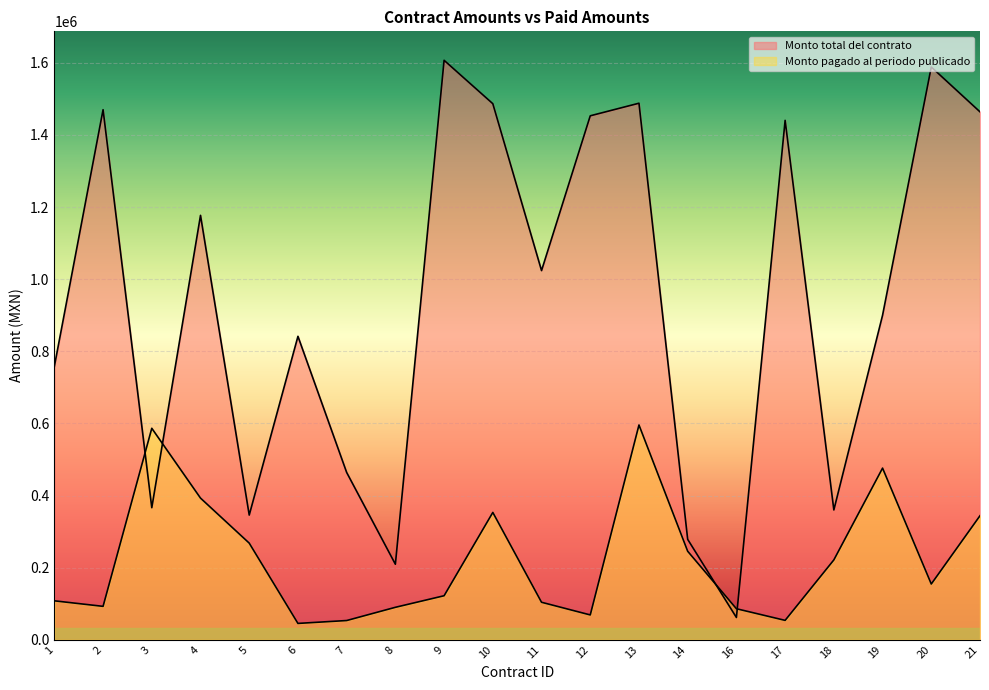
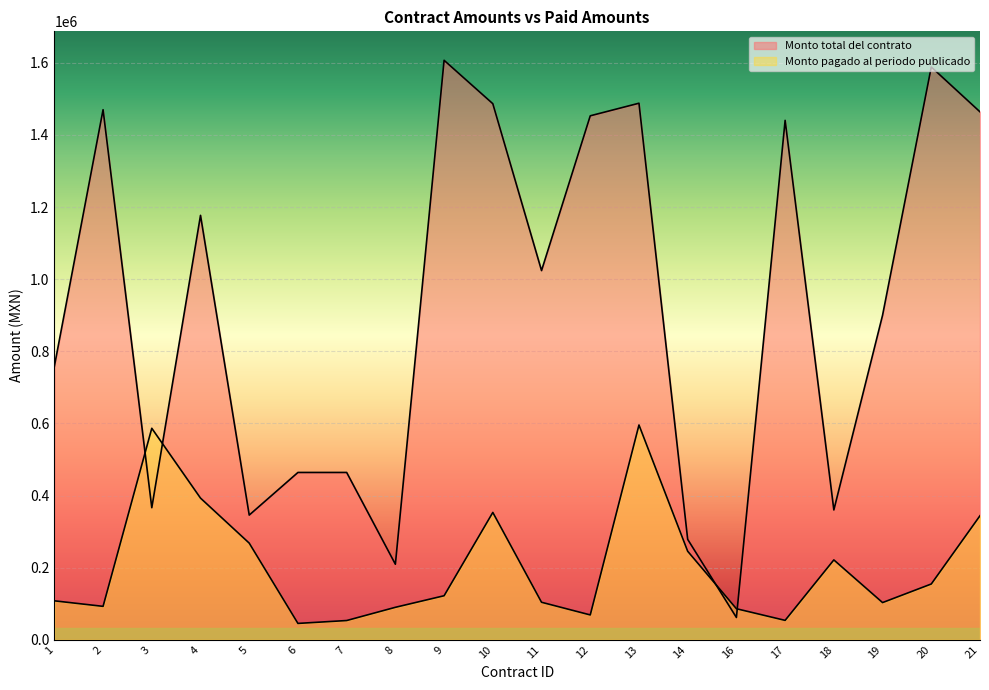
  {
    "Monto total del contrato": {
      "1": 760000,
      "2": 1470000,
      "3": 370000,
      "4": 1180000,
      "5": 350000,
-     "6": 840000,
+     "6": 460000,
      "7": 460000,
      "8": 210000,
      "9": 1610000,
      "10": 1490000,
      "11": 1020000,
      "12": 1450000,
      "13": 1490000,
      "14": 280000,
      "16": 60000,
      "17": 1440000,
      "18": 360000,
      "19": 900000,
      "21": 1460000
    },
    "Monto pagado al periodo publicado": {
      "1": 110000,
      "2": 90000,
      "3": 590000,
      "4": 390000,
      "5": 270000,
      "6": 50000,
      "7": 50000,
      "8": 90000,
      "9": 120000,
      "10": 350000,
      "11": 100000,
      "12": 70000,
      "13": 600000,
      "14": 250000,
      "16": 90000,
      "17": 50000,
      "18": 220000,
-     "19": 480000,
+     "19": 100000,
      "20": 150000,
      "21": 340000
    }
  }
